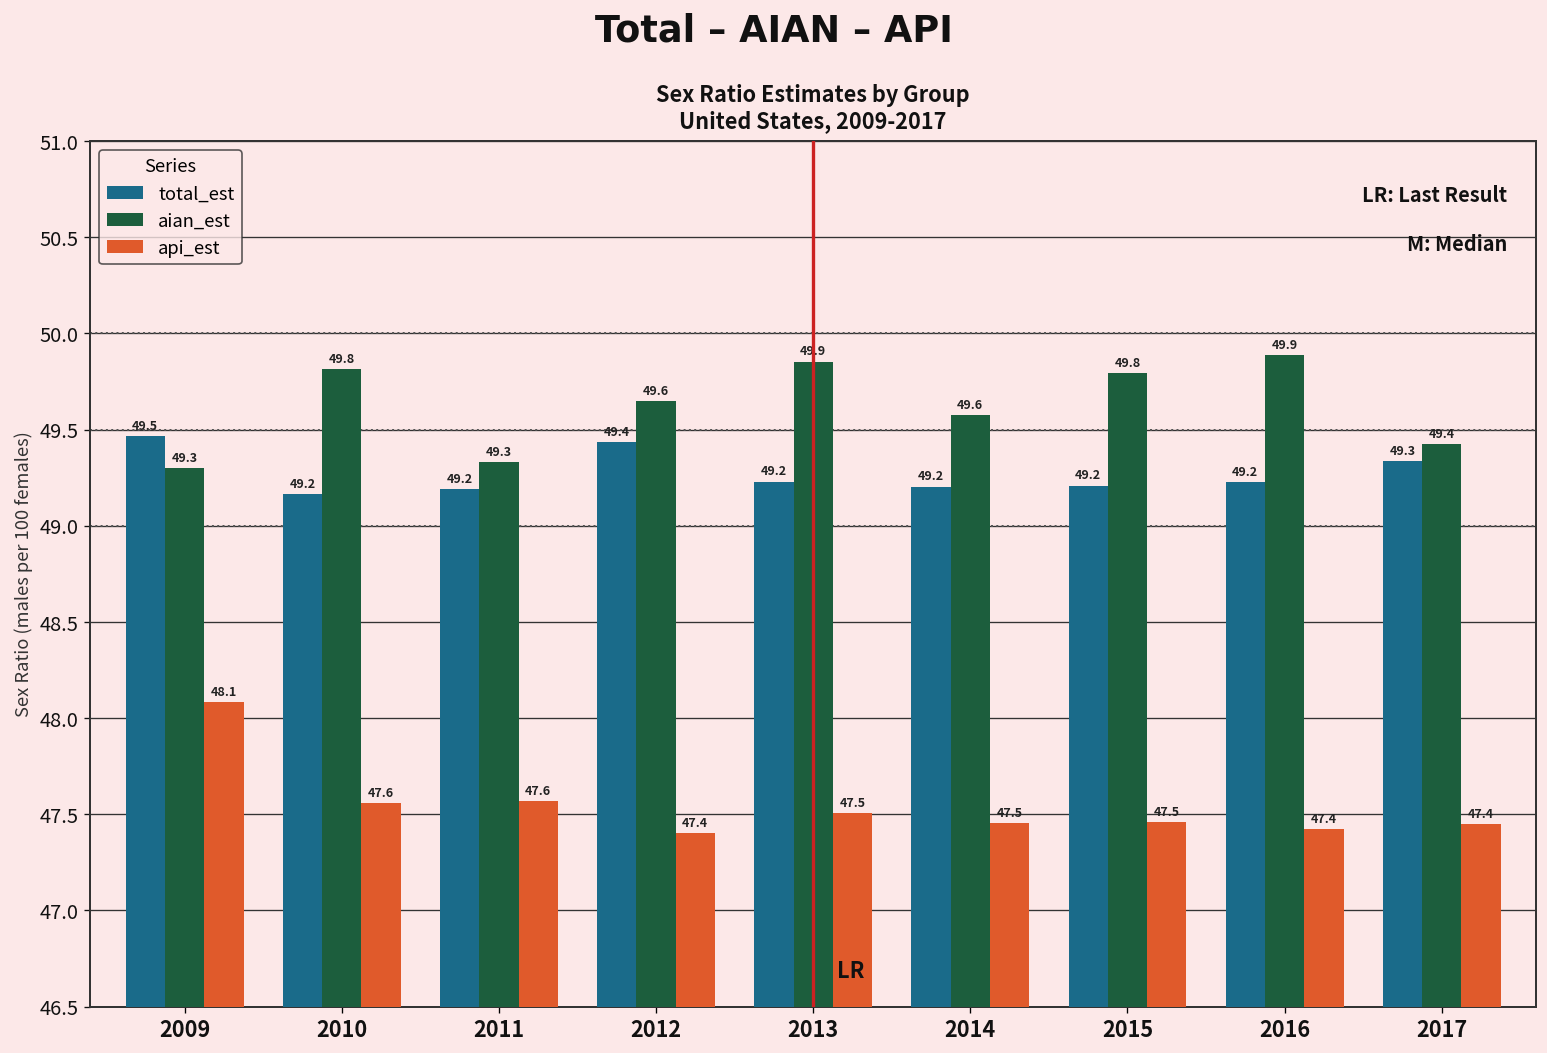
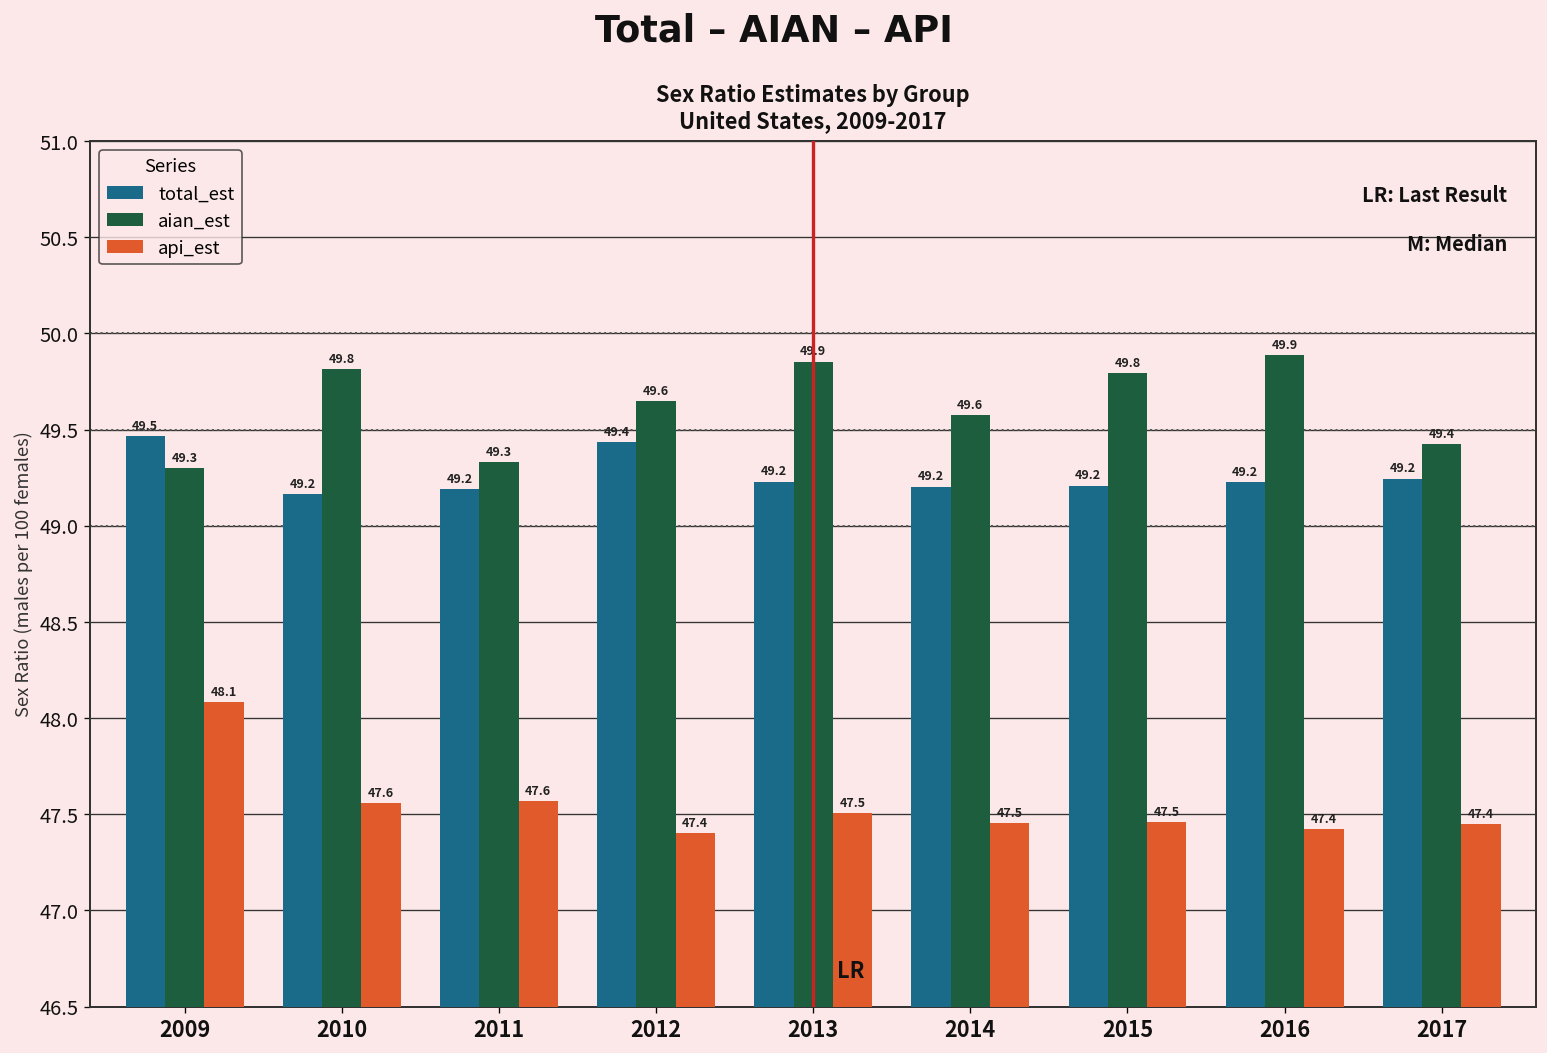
  {
    "total_est": {
      "2009": 49.5,
      "2010": 49.2,
      "2011": 49.2,
      "2012": 49.4,
      "2013": 49.2,
      "2014": 49.2,
      "2015": 49.2,
      "2016": 49.2,
-     "2017": 49.3
+     "2017": 49.2
    },
    "aian_est": {
      "2009": 49.3,
      "2010": 49.8,
      "2011": 49.3,
      "2012": 49.6,
      "2013": 49.9,
      "2014": 49.6,
      "2015": 49.8,
      "2016": 49.9,
      "2017": 49.4
    },
    "api_est": {
      "2009": 48.1,
      "2010": 47.6,
      "2011": 47.6,
      "2012": 47.4,
      "2013": 47.5,
      "2014": 47.5,
      "2015": 47.5,
      "2016": 47.4,
      "2017": 47.4
    }
  }
